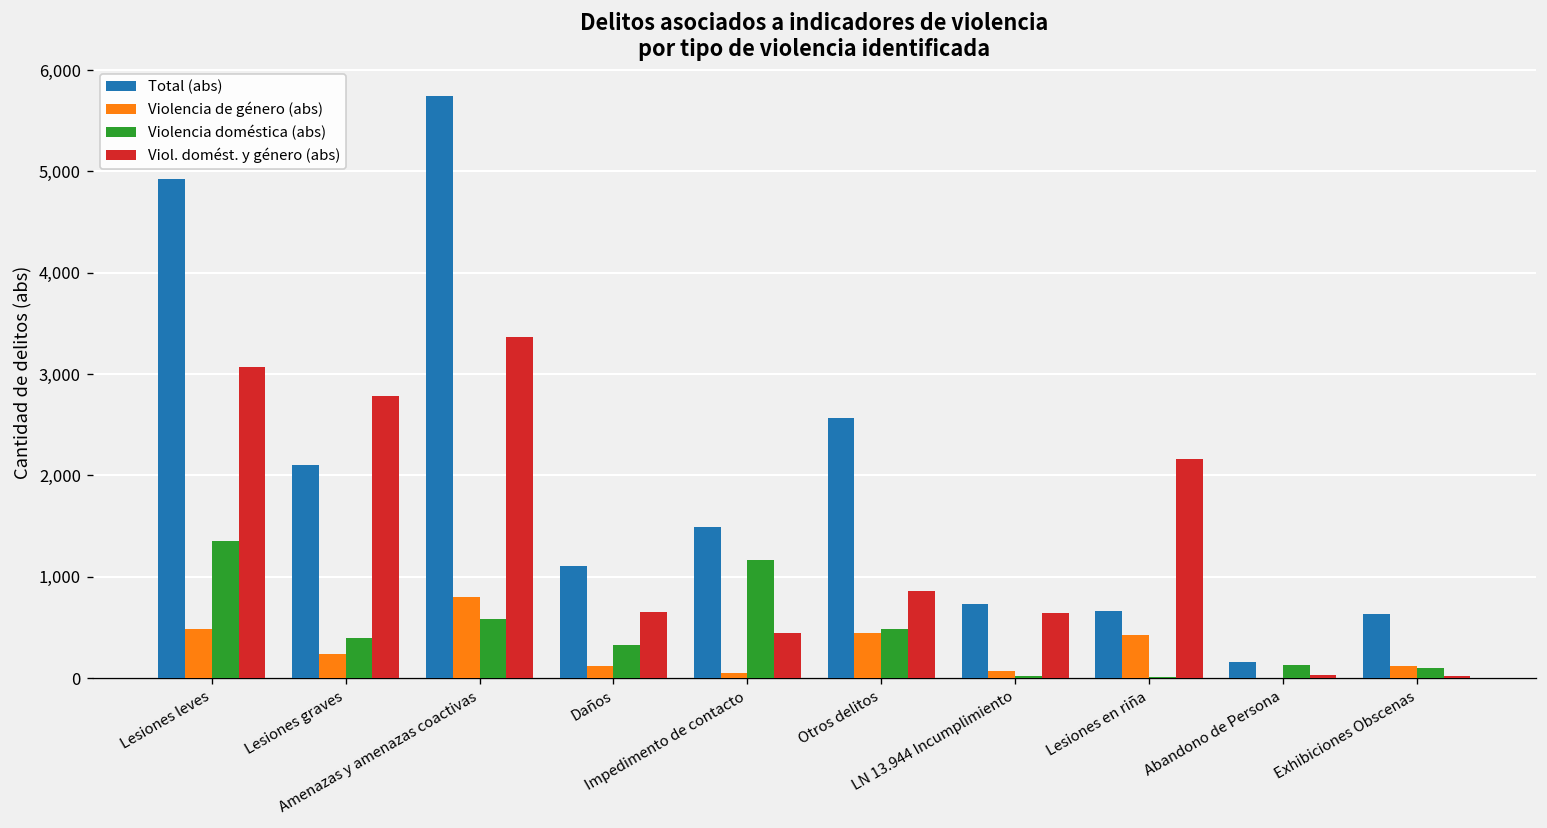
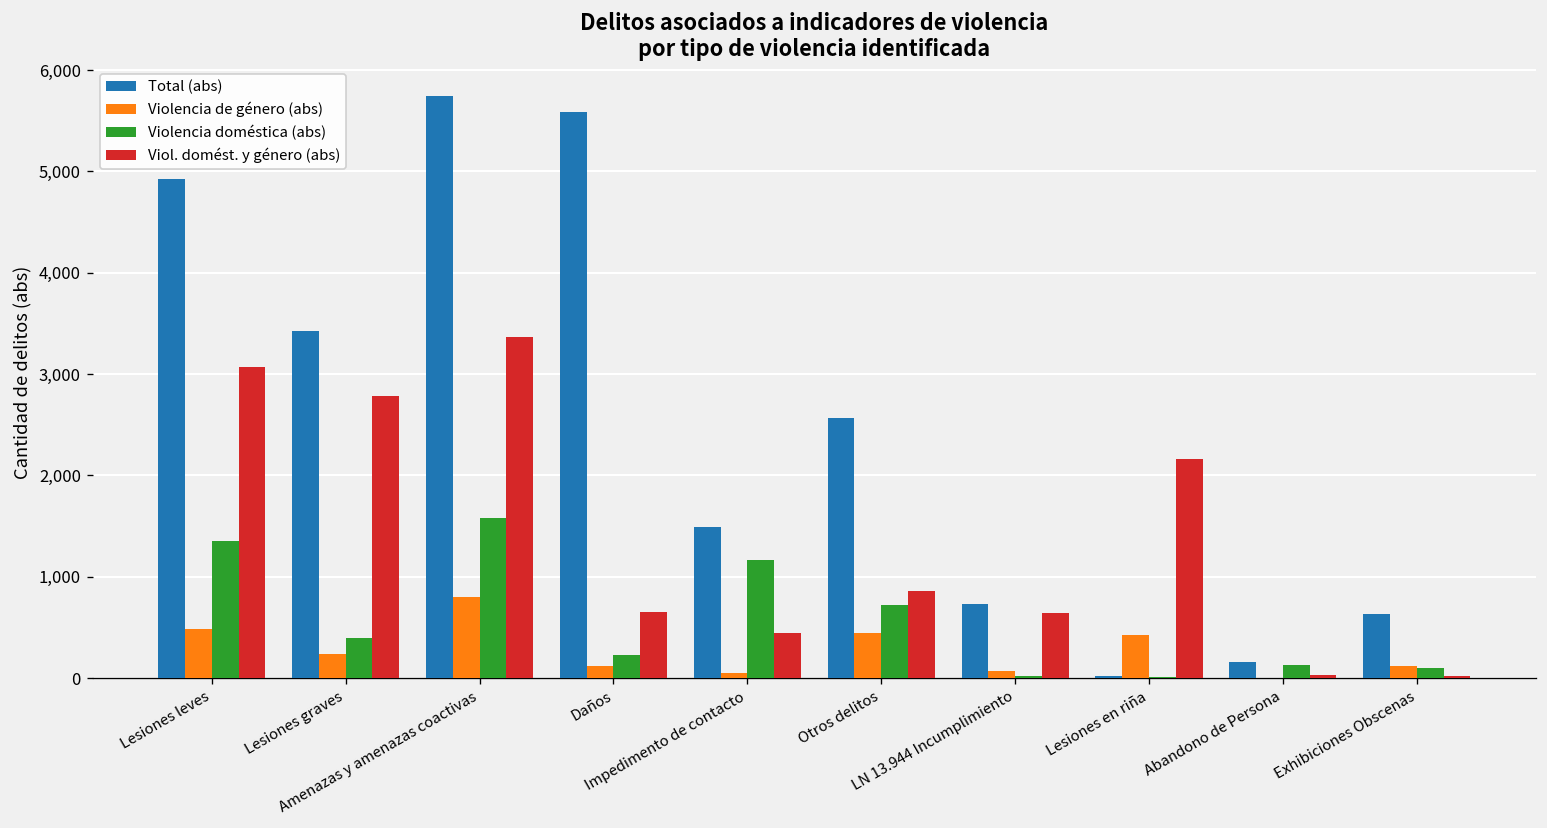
  {
    "Total (abs)": {
      "Lesiones leves": "4,900",
-     "Lesiones graves": "2,100",
+     "Lesiones graves": "3,400",
      "Amenazas y amenazas coactivas": "5,700",
-     "Daños": "1,100",
+     "Daños": "5,600",
      "Impedimento de contacto": "1,500",
      "Otros delitos": "2,600",
      "LN 13.944 Incumplimiento": "700",
-     "Lesiones en riña": "700",
+     "Lesiones en riña": "0",
      "Abandono de Persona": "200",
      "Exhibiciones Obscenas": "600"
    },
    "Violencia de género (abs)": {
      "Lesiones leves": "500",
      "Lesiones graves": "200",
      "Amenazas y amenazas coactivas": "800",
      "Daños": "100",
      "Impedimento de contacto": "100",
      "Otros delitos": "400",
      "LN 13.944 Incumplimiento": "100",
      "Lesiones en riña": "400",
      "Exhibiciones Obscenas": "100"
    },
    "Violencia doméstica (abs)": {
      "Lesiones leves": "1,400",
      "Lesiones graves": "400",
-     "Amenazas y amenazas coactivas": "600",
-     "Daños": "300",
+     "Amenazas y amenazas coactivas": "1,600",
+     "Daños": "200",
      "Impedimento de contacto": "1,200",
-     "Otros delitos": "500",
+     "Otros delitos": "700",
      "Abandono de Persona": "100",
      "Exhibiciones Obscenas": "100"
    },
    "Viol. domést. y género (abs)": {
      "Lesiones leves": "3,100",
      "Lesiones graves": "2,800",
      "Amenazas y amenazas coactivas": "3,400",
      "Daños": "700",
      "Impedimento de contacto": "400",
      "Otros delitos": "900",
      "LN 13.944 Incumplimiento": "600",
      "Lesiones en riña": "2,200"
    }
  }
